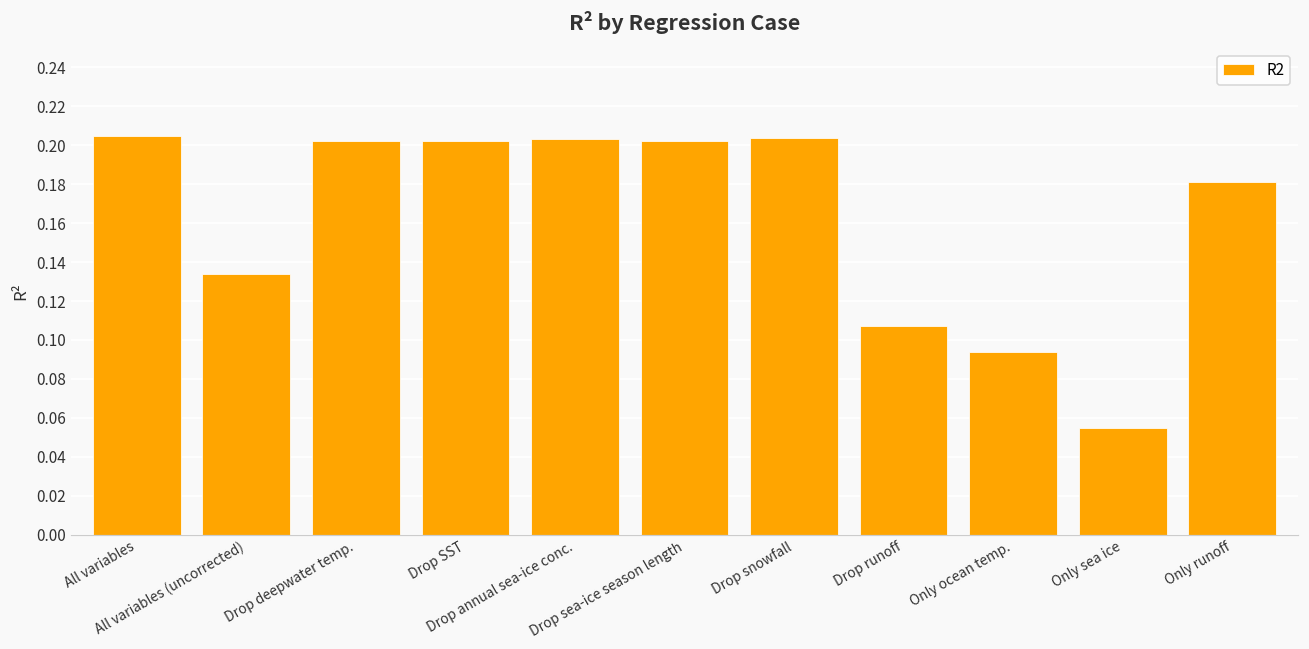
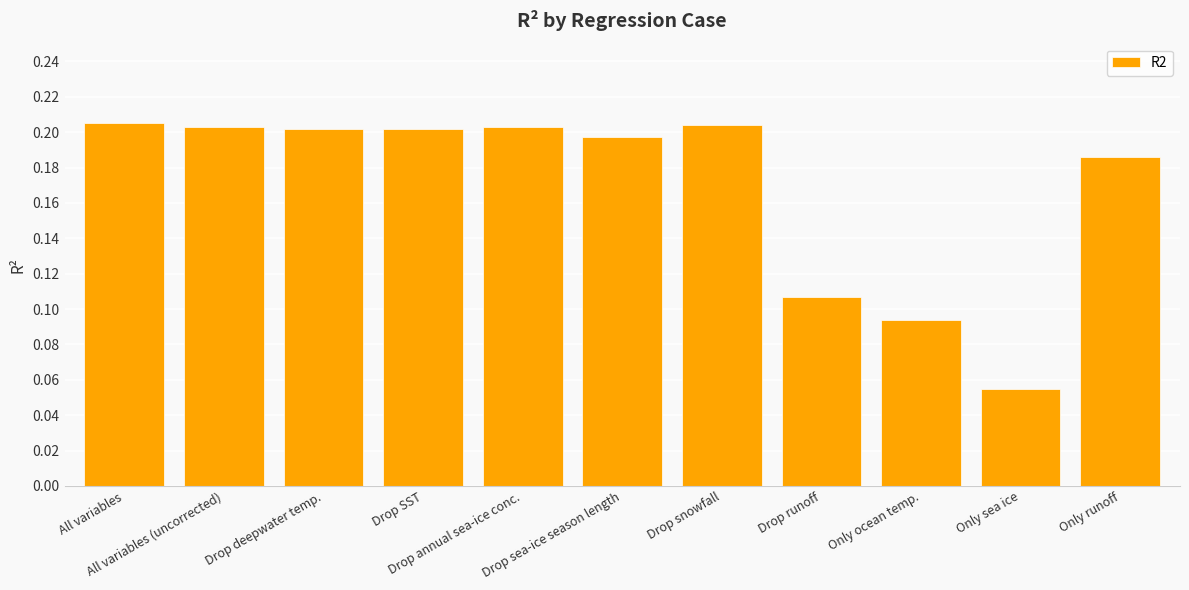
  {
    "All variables": 0.205,
-   "All variables (uncorrected)": 0.134,
+   "All variables (uncorrected)": 0.203,
    "Drop deepwater temp.": 0.202,
    "Drop SST": 0.202,
    "Drop annual sea-ice conc.": 0.203,
-   "Drop sea-ice season length": 0.202,
+   "Drop sea-ice season length": 0.197,
    "Drop snowfall": 0.204,
    "Drop runoff": 0.107,
    "Only ocean temp.": 0.094,
    "Only sea ice": 0.055,
-   "Only runoff": 0.181
+   "Only runoff": 0.186
  }
